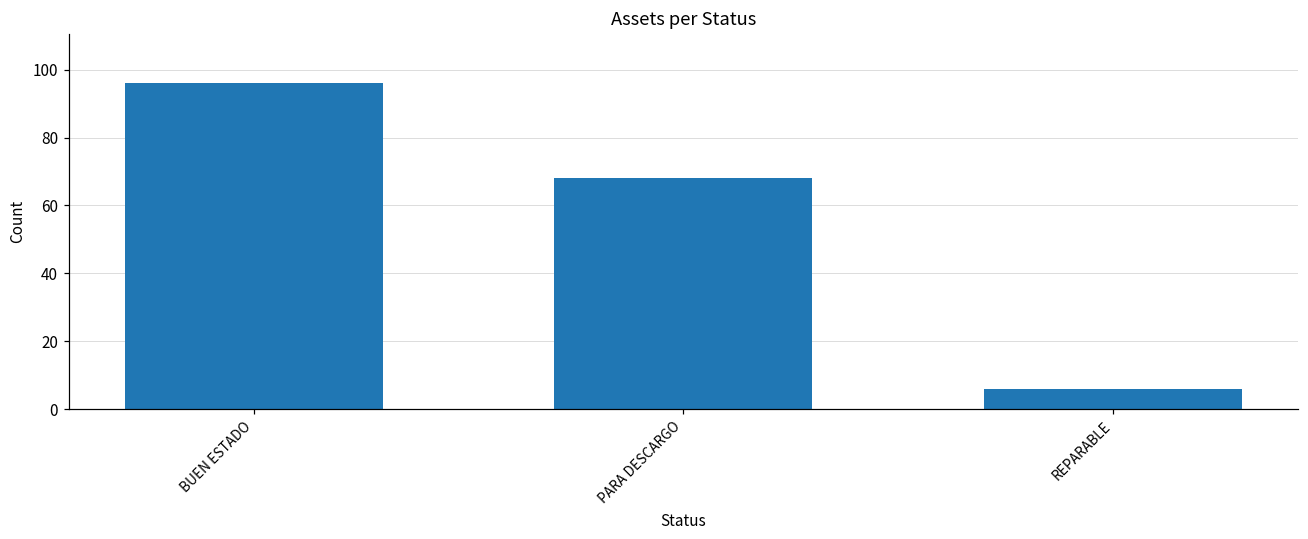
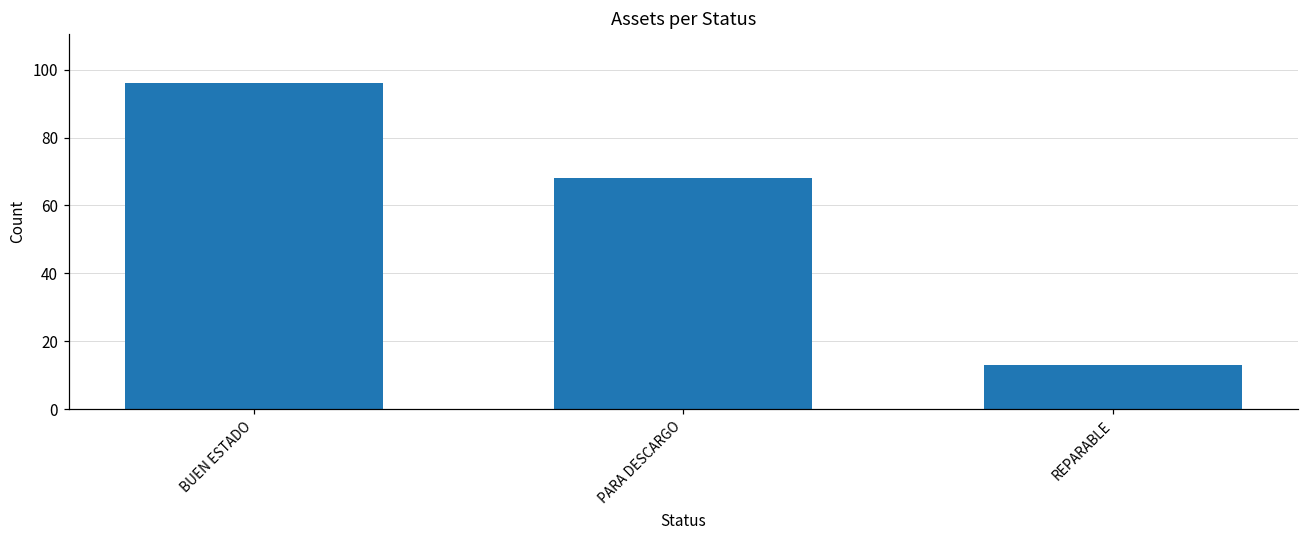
  {
    "BUEN ESTADO": 96,
    "PARA DESCARGO": 68,
-   "REPARABLE": 6
+   "REPARABLE": 13
  }
